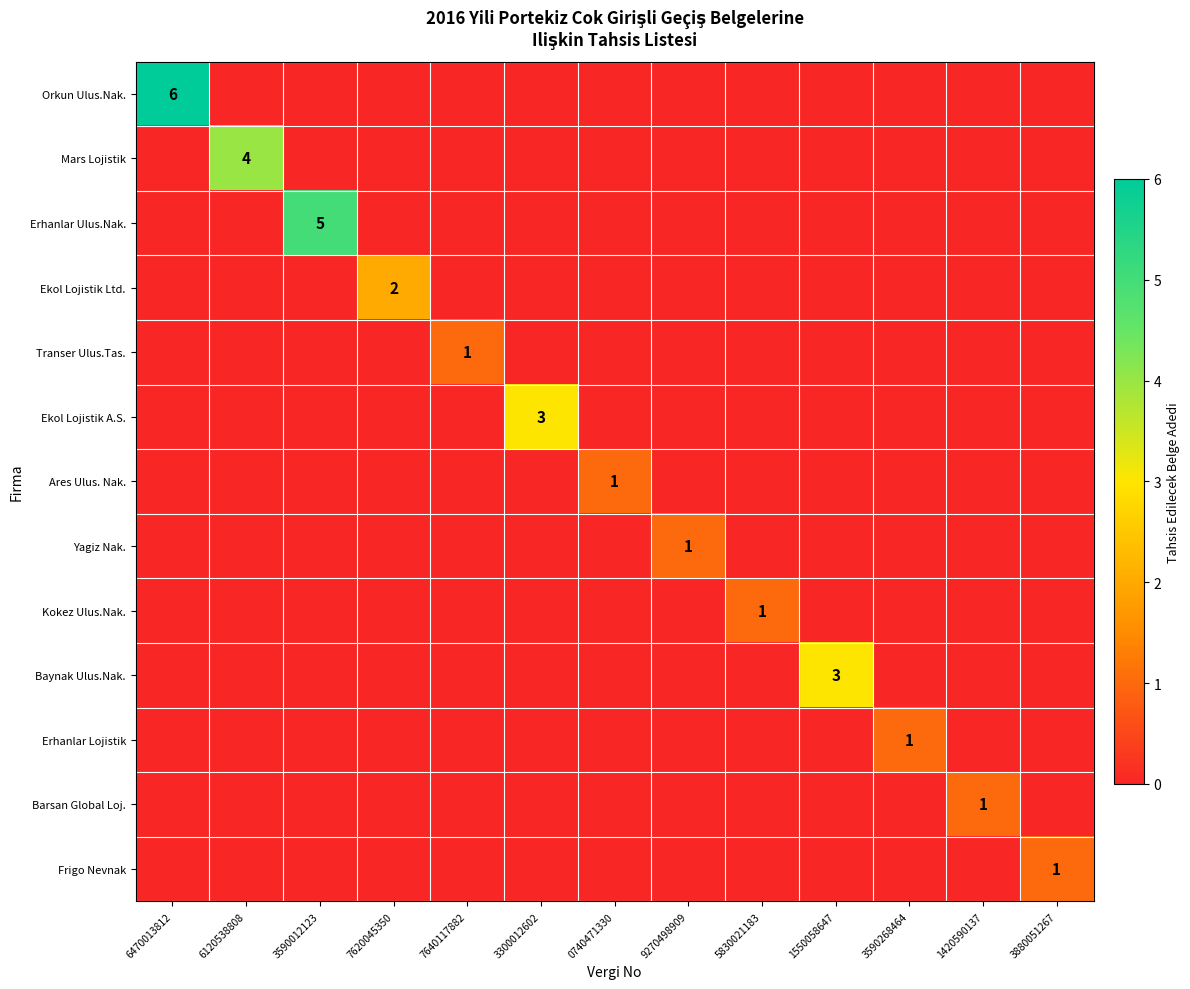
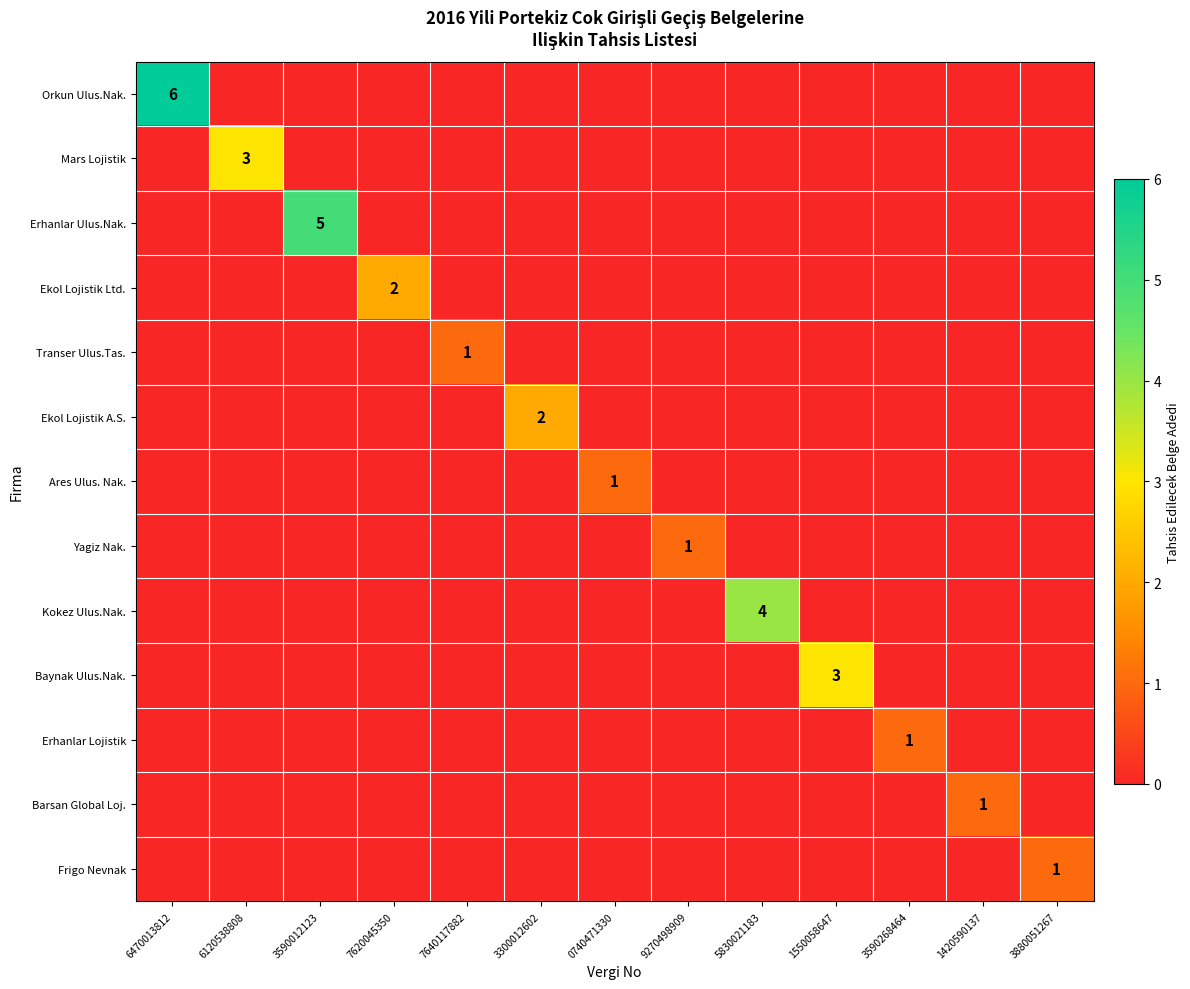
  {
    "Orkun Ulus.Nak.": {
      "6470013812": 6
    },
    "Mars Lojistik": {
-     "6120538808": 4
+     "6120538808": 3
    },
    "Erhanlar Ulus.Nak.": {
      "3590012123": 5
    },
    "Ekol Lojistik Ltd.": {
      "7620045350": 2
    },
    "Transer Ulus.Tas.": {
      "7640117882": 1
    },
    "Ekol Lojistik A.S.": {
-     "3300012602": 3
+     "3300012602": 2
    },
    "Ares Ulus. Nak.": {
      "0740471330": 1
    },
    "Yagiz Nak.": {
      "9270498909": 1
    },
    "Kokez Ulus.Nak.": {
-     "5830021183": 1
+     "5830021183": 4
    },
    "Baynak Ulus.Nak.": {
      "1550058647": 3
    },
    "Erhanlar Lojistik": {
      "3590268464": 1
    },
    "Barsan Global Loj.": {
      "1420590137": 1
    },
    "Frigo Nevnak": {
      "3880051267": 1
    }
  }
